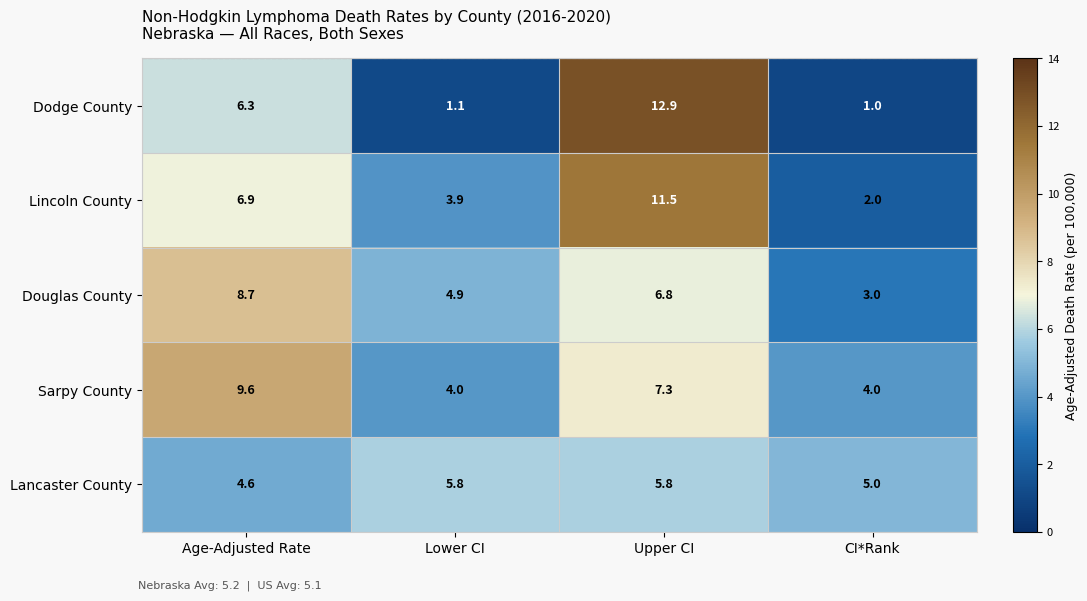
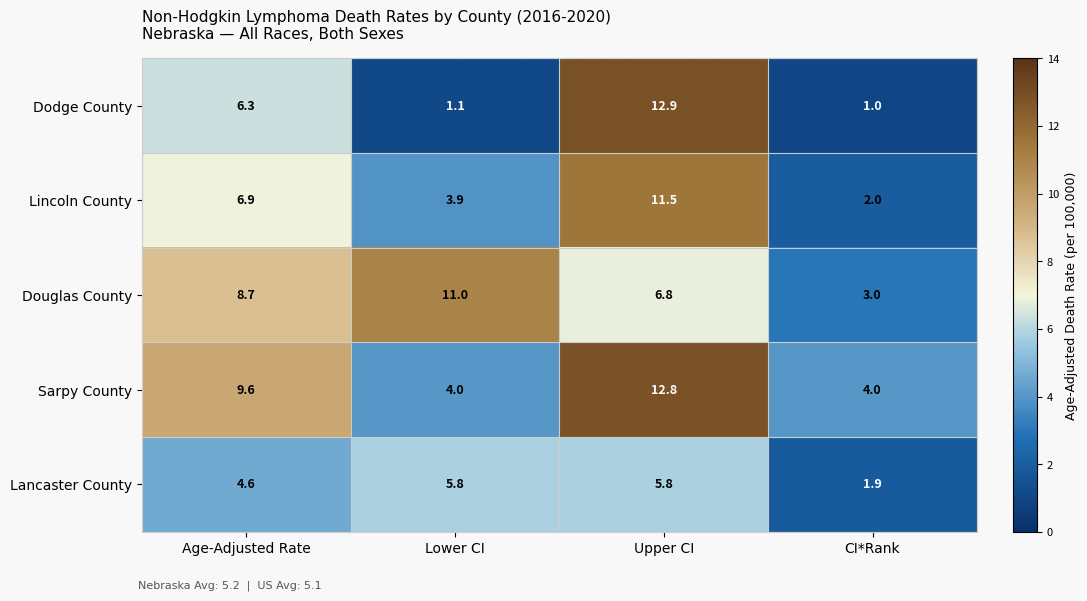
  {
    "Dodge County": {
      "Age-Adjusted Rate": 6.3,
      "Lower CI": 1.1,
      "Upper CI": 12.9,
      "CI*Rank": 1.0
    },
    "Lincoln County": {
      "Age-Adjusted Rate": 6.9,
      "Lower CI": 3.9,
      "Upper CI": 11.5,
      "CI*Rank": 2.0
    },
    "Douglas County": {
      "Age-Adjusted Rate": 8.7,
-     "Lower CI": 4.9,
+     "Lower CI": 11.0,
      "Upper CI": 6.8,
      "CI*Rank": 3.0
    },
    "Sarpy County": {
      "Age-Adjusted Rate": 9.6,
      "Lower CI": 4.0,
-     "Upper CI": 7.3,
+     "Upper CI": 12.8,
      "CI*Rank": 4.0
    },
    "Lancaster County": {
      "Age-Adjusted Rate": 4.6,
      "Lower CI": 5.8,
      "Upper CI": 5.8,
-     "CI*Rank": 5.0
+     "CI*Rank": 1.9
    }
  }
